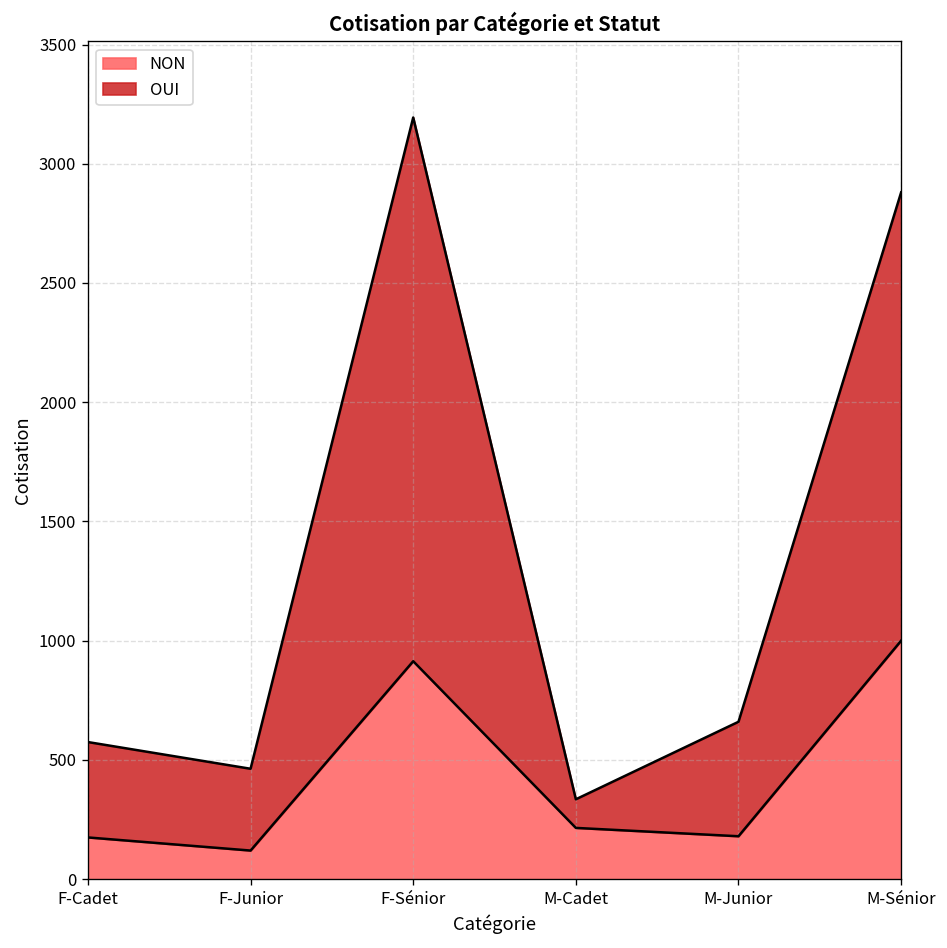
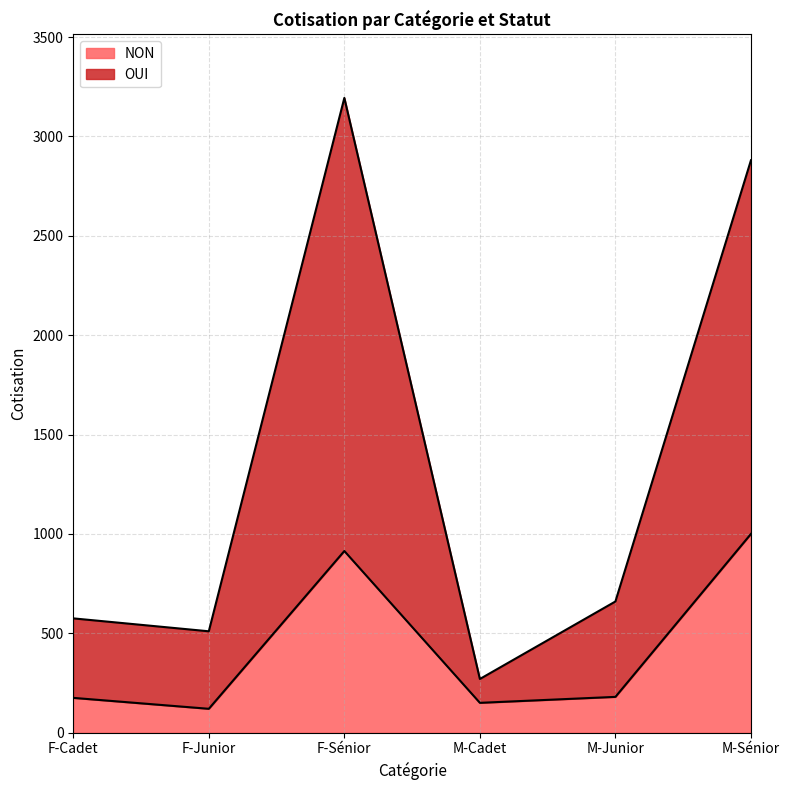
  {
    "NON": {
      "F-Cadet": 180,
      "F-Junior": 120,
      "F-Sénior": 910,
-     "M-Cadet": 220,
+     "M-Cadet": 150,
      "M-Junior": 180,
      "M-Sénior": 1000
    },
    "OUI": {
      "F-Cadet": 400,
-     "F-Junior": 340,
+     "F-Junior": 390,
      "F-Sénior": 2280,
      "M-Cadet": 120,
      "M-Junior": 480,
      "M-Sénior": 1880
    }
  }
